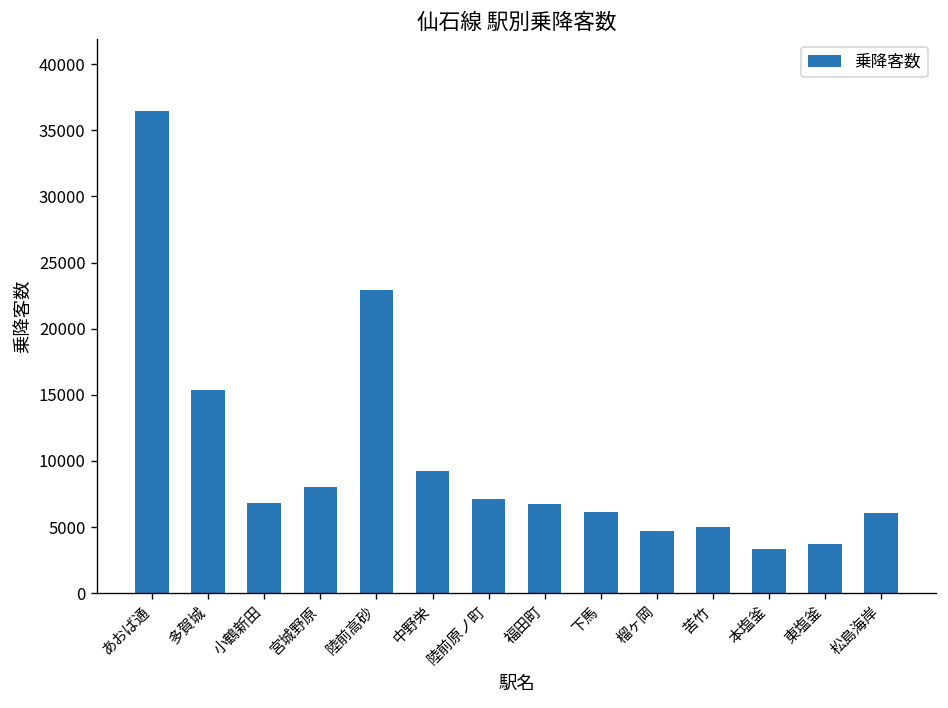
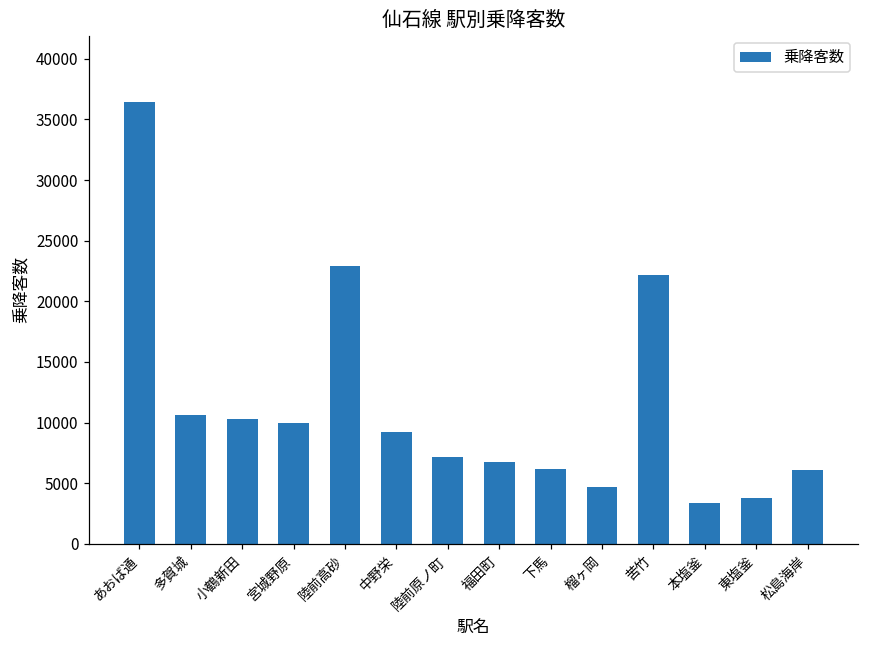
  {
    "あおば通": 36400,
-   "多賀城": 15300,
-   "小鶴新田": 6800,
-   "宮城野原": 8000,
+   "多賀城": 10600,
+   "小鶴新田": 10300,
+   "宮城野原": 9900,
    "陸前高砂": 22900,
    "中野栄": 9200,
    "陸前原ノ町": 7100,
    "福田町": 6800,
    "下馬": 6200,
    "榴ヶ岡": 4700,
-   "苦竹": 5000,
+   "苦竹": 22200,
    "本塩釜": 3400,
    "東塩釜": 3700,
    "松島海岸": 6100
  }
